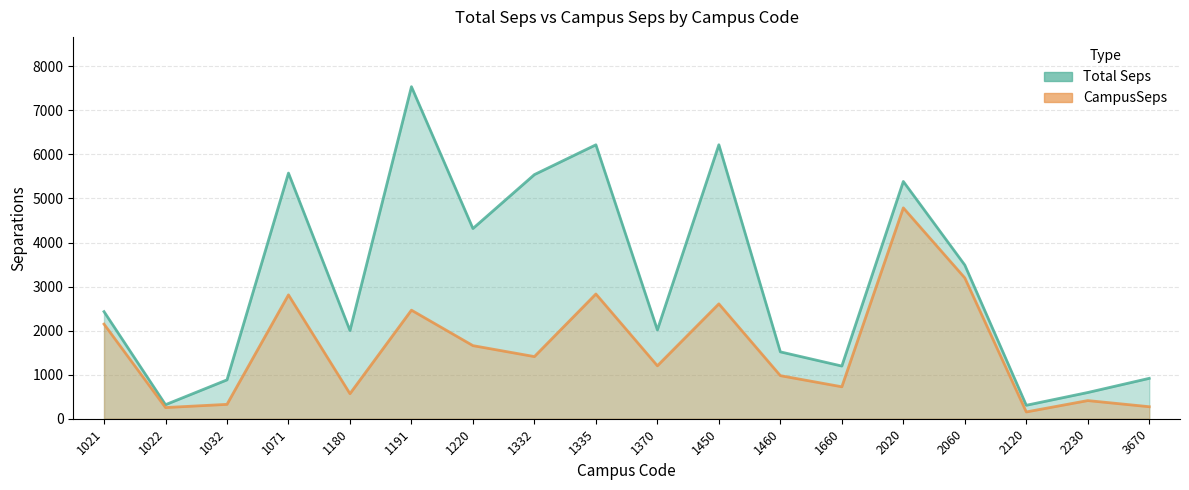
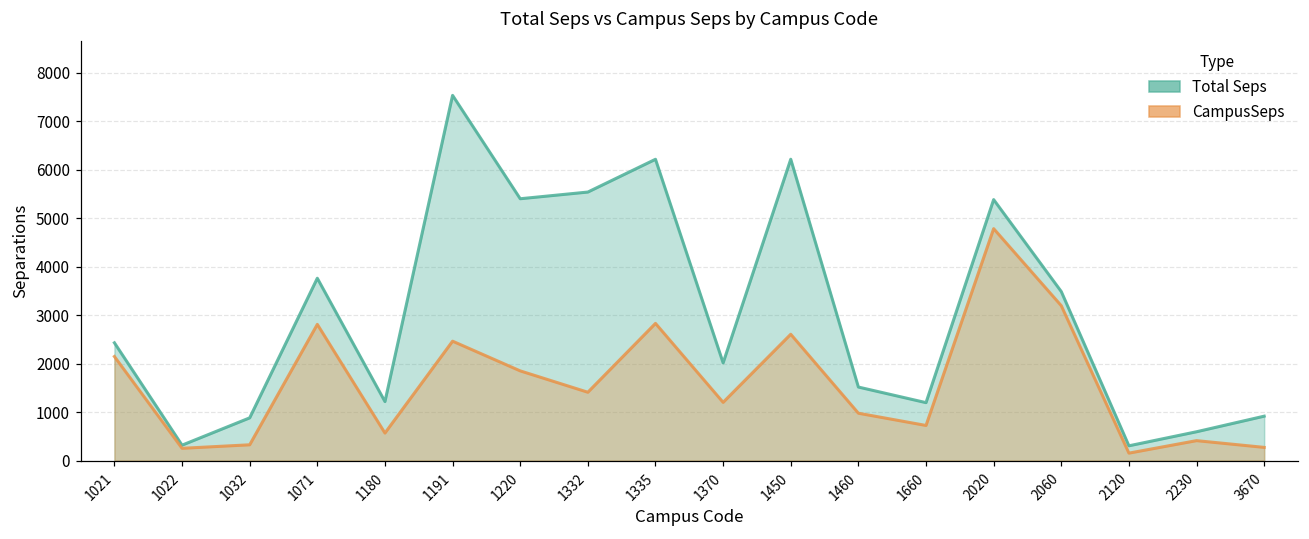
  {
    "Total Seps": {
      "1021": 2400,
      "1022": 300,
      "1032": 900,
-     "1071": 5600,
-     "1180": 2000,
+     "1071": 3800,
+     "1180": 1200,
      "1191": 7500,
-     "1220": 4300,
+     "1220": 5400,
      "1332": 5500,
      "1335": 6200,
      "1370": 2000,
      "1450": 6200,
      "1460": 1500,
      "1660": 1200,
      "2020": 5400,
      "2060": 3500,
      "2120": 300,
      "2230": 600,
      "3670": 900
    },
    "CampusSeps": {
      "1021": 2100,
      "1022": 300,
      "1032": 300,
      "1071": 2800,
      "1180": 600,
      "1191": 2500,
-     "1220": 1700,
+     "1220": 1900,
      "1332": 1400,
      "1335": 2800,
      "1370": 1200,
      "1450": 2600,
      "1460": 1000,
      "1660": 700,
      "2020": 4800,
      "2060": 3200,
      "2120": 200,
      "2230": 400,
      "3670": 300
    }
  }
